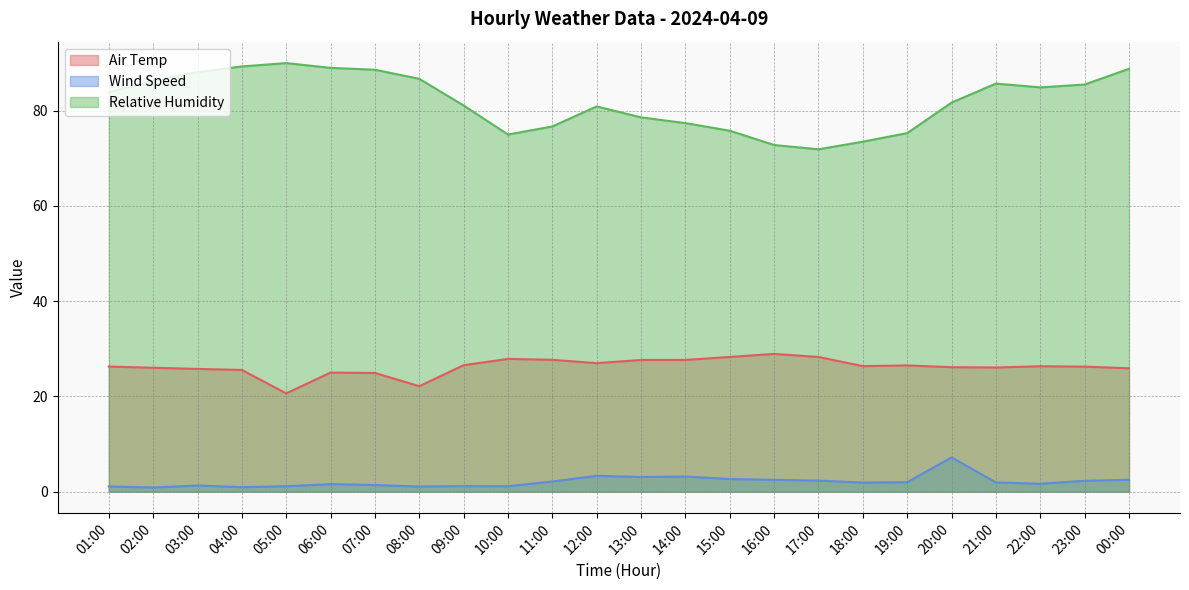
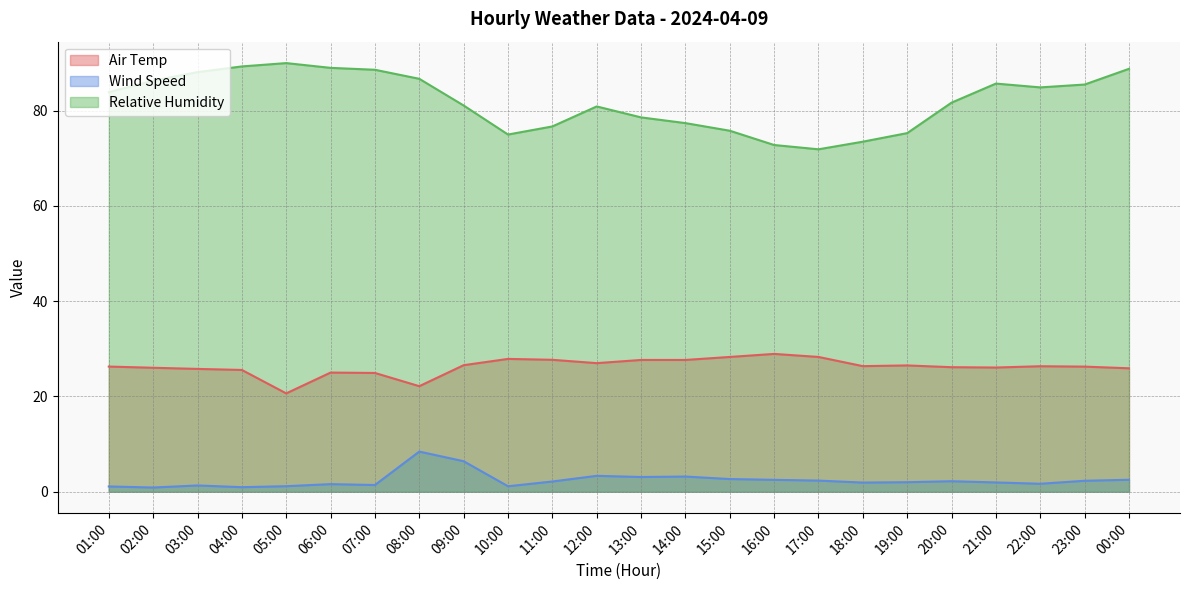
  {
    "Air Temp": {
      "01:00": 26,
      "02:00": 26,
      "03:00": 26,
      "04:00": 26,
      "05:00": 21,
      "06:00": 25,
      "07:00": 25,
      "08:00": 22,
      "09:00": 27,
      "10:00": 28,
      "11:00": 28,
      "12:00": 27,
      "13:00": 28,
      "14:00": 28,
      "15:00": 28,
      "16:00": 29,
      "17:00": 28,
      "18:00": 26,
      "19:00": 27,
      "20:00": 26,
      "21:00": 26,
      "22:00": 26,
      "23:00": 26,
      "00:00": 26
    },
    "Wind Speed": {
      "01:00": 1,
      "02:00": 1,
      "03:00": 1,
      "04:00": 1,
      "05:00": 1,
      "06:00": 2,
      "07:00": 1,
-     "08:00": 1,
-     "09:00": 1,
+     "08:00": 8,
+     "09:00": 6,
      "10:00": 1,
      "11:00": 2,
      "12:00": 3,
      "13:00": 3,
      "14:00": 3,
      "15:00": 3,
      "16:00": 2,
      "17:00": 2,
      "18:00": 2,
      "19:00": 2,
-     "20:00": 7,
+     "20:00": 2,
      "21:00": 2,
      "22:00": 2,
      "23:00": 2,
      "00:00": 3
    },
    "Relative Humidity": {
      "04:00": 89,
      "05:00": 90,
      "06:00": 89,
      "07:00": 89,
      "08:00": 87,
      "09:00": 81,
      "10:00": 75,
      "11:00": 77,
      "12:00": 81,
      "13:00": 79,
      "14:00": 77,
      "15:00": 76,
      "16:00": 73,
      "17:00": 72,
      "18:00": 74,
      "19:00": 75,
      "20:00": 82,
      "21:00": 86,
      "22:00": 85,
      "23:00": 86,
      "00:00": 89
    }
  }
